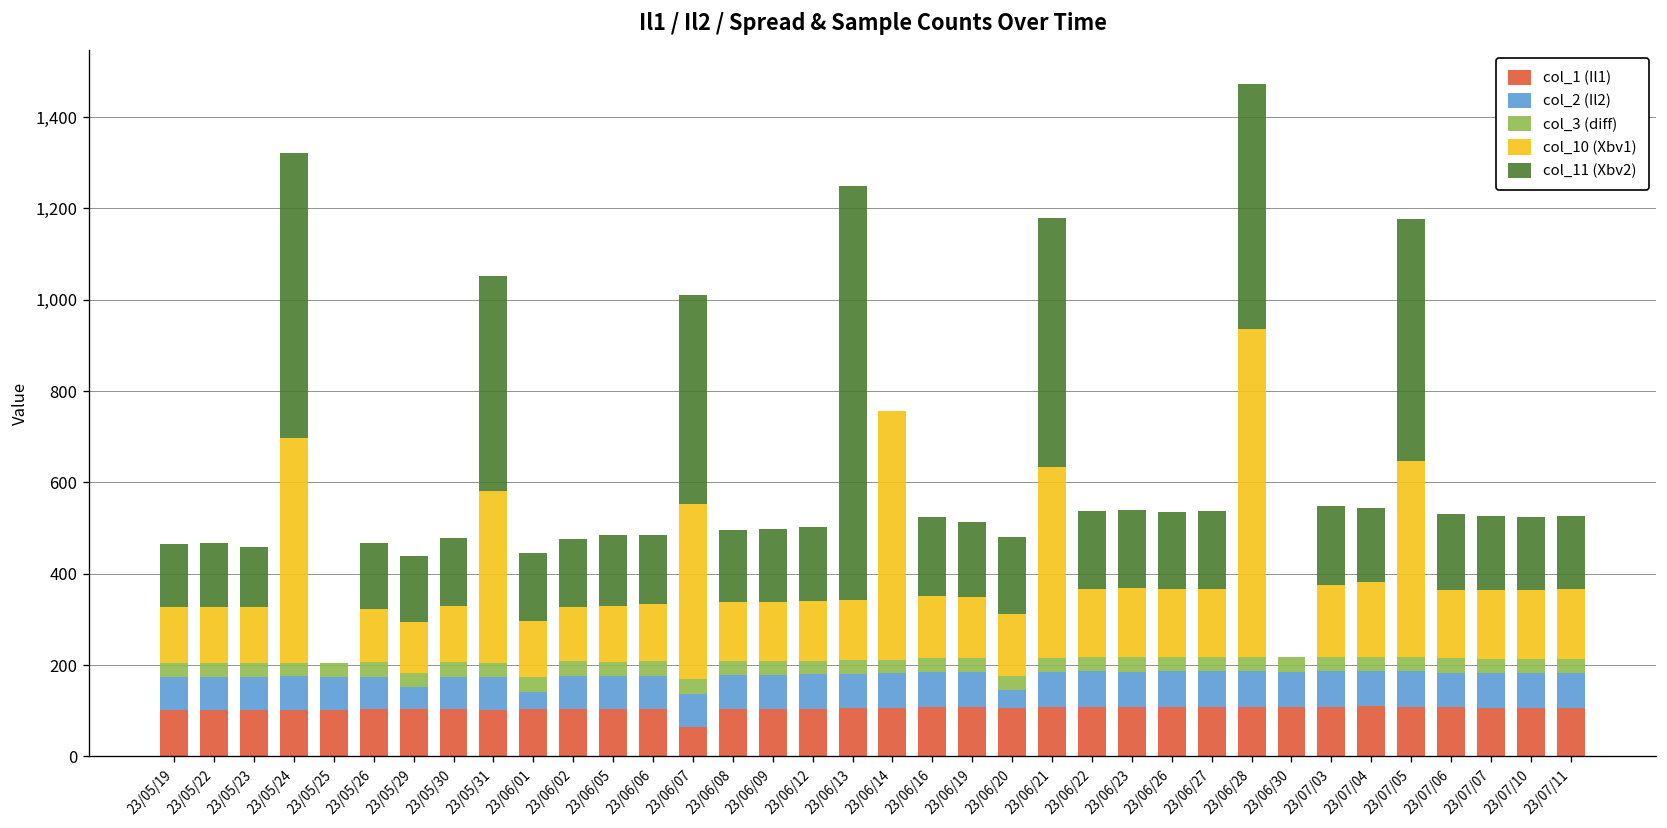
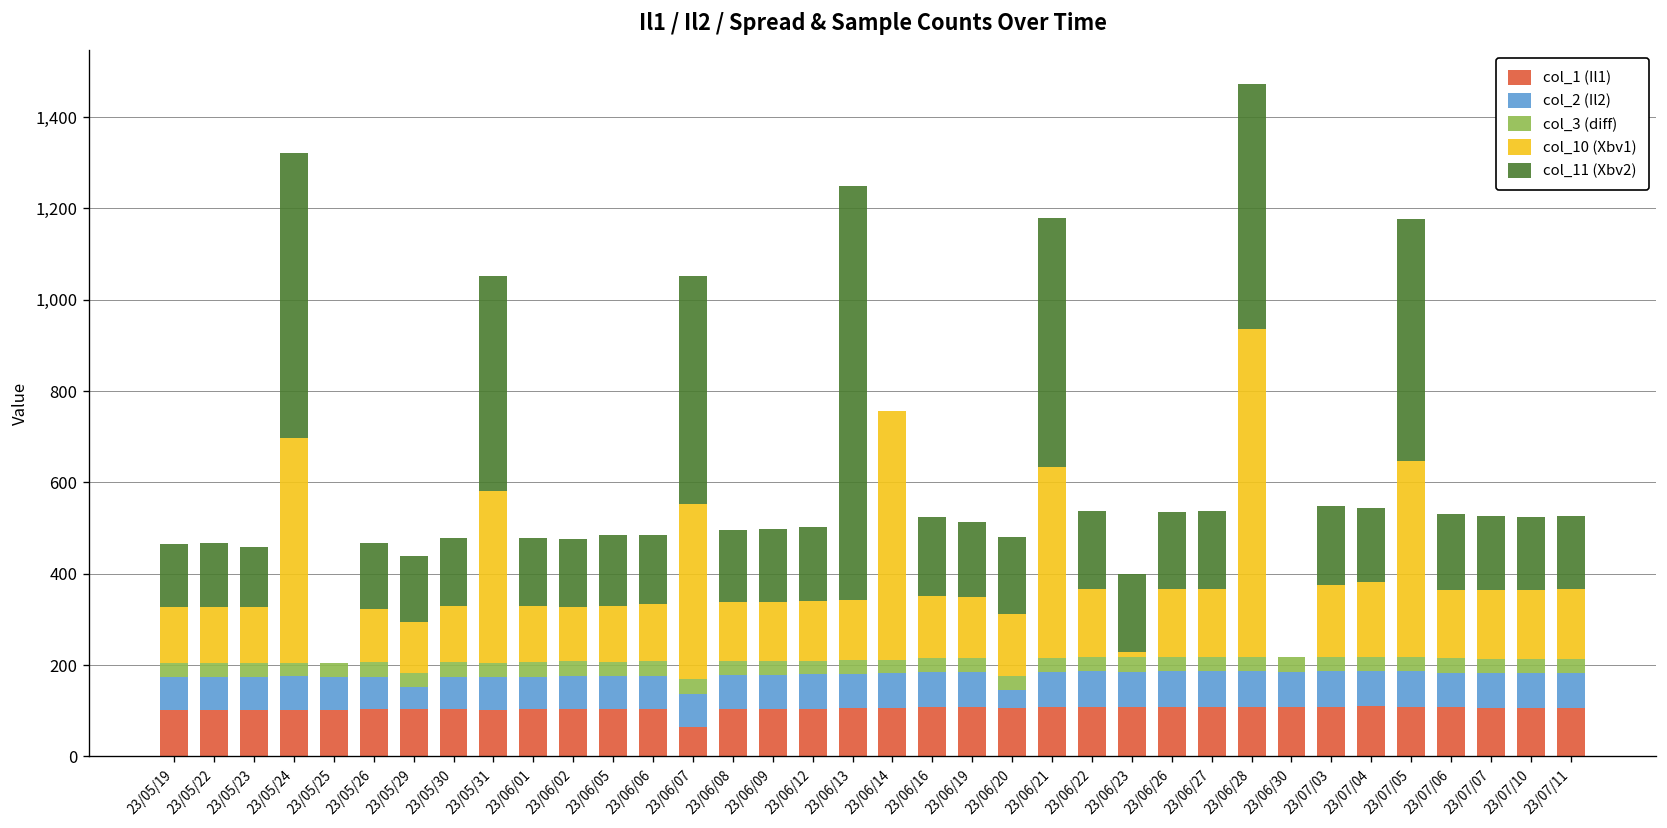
  {
    "col_1 (Il1)": {
      "23/05/19": 100,
      "23/05/22": 100,
      "23/05/23": 100,
      "23/05/24": 100,
      "23/05/25": 100,
      "23/05/26": 100,
      "23/05/29": 100,
      "23/05/30": 100,
      "23/05/31": 100,
      "23/06/01": 100,
      "23/06/02": 100,
      "23/06/05": 100,
      "23/06/06": 100,
      "23/06/07": 60,
      "23/06/08": 100,
      "23/06/09": 100,
      "23/06/12": 100,
      "23/06/13": 110,
      "23/06/14": 110,
      "23/06/16": 110,
      "23/06/19": 110,
      "23/06/20": 110,
      "23/06/21": 110,
      "23/06/22": 110,
      "23/06/23": 110,
      "23/06/26": 110,
      "23/06/27": 110,
      "23/06/28": 110,
      "23/06/30": 110,
      "23/07/03": 110,
      "23/07/04": 110,
      "23/07/05": 110,
      "23/07/06": 110,
      "23/07/07": 110,
      "23/07/10": 110,
      "23/07/11": 110
    },
    "col_2 (Il2)": {
      "23/05/19": 70,
      "23/05/22": 70,
      "23/05/23": 70,
      "23/05/24": 70,
      "23/05/25": 70,
      "23/05/26": 70,
      "23/05/29": 50,
      "23/05/30": 70,
      "23/05/31": 70,
-     "23/06/01": 40,
+     "23/06/01": 70,
      "23/06/02": 70,
      "23/06/05": 70,
      "23/06/06": 70,
      "23/06/07": 70,
      "23/06/08": 70,
      "23/06/09": 70,
      "23/06/12": 80,
      "23/06/13": 80,
      "23/06/14": 80,
      "23/06/16": 80,
      "23/06/19": 80,
      "23/06/20": 40,
      "23/06/21": 80,
      "23/06/22": 80,
      "23/06/23": 80,
      "23/06/26": 80,
      "23/06/27": 80,
      "23/06/28": 80,
      "23/06/30": 80,
      "23/07/03": 80,
      "23/07/04": 80,
      "23/07/05": 80,
      "23/07/06": 80,
      "23/07/07": 80,
      "23/07/10": 80,
      "23/07/11": 80
    },
    "col_3 (diff)": {
      "23/05/19": 30,
      "23/05/22": 30,
      "23/05/23": 30,
      "23/05/24": 30,
      "23/05/25": 30,
      "23/05/26": 30,
      "23/05/29": 30,
      "23/05/30": 30,
      "23/05/31": 30,
      "23/06/01": 30,
      "23/06/02": 30,
      "23/06/05": 30,
      "23/06/06": 30,
      "23/06/07": 30,
      "23/06/08": 30,
      "23/06/09": 30,
      "23/06/12": 30,
      "23/06/13": 30,
      "23/06/14": 30,
      "23/06/16": 30,
      "23/06/19": 30,
      "23/06/20": 30,
      "23/06/21": 30,
      "23/06/22": 30,
      "23/06/23": 30,
      "23/06/26": 30,
      "23/06/27": 30,
      "23/06/28": 30,
      "23/06/30": 30,
      "23/07/03": 30,
      "23/07/04": 30,
      "23/07/05": 30,
      "23/07/06": 30,
      "23/07/07": 30,
      "23/07/10": 30,
      "23/07/11": 30
    },
    "col_10 (Xbv1)": {
      "23/05/19": 120,
      "23/05/22": 120,
      "23/05/23": 120,
      "23/05/24": 490,
      "23/05/25": 0,
      "23/05/26": 120,
      "23/05/29": 110,
      "23/05/30": 120,
      "23/05/31": 380,
      "23/06/01": 120,
      "23/06/02": 120,
      "23/06/05": 120,
      "23/06/06": 130,
      "23/06/07": 380,
      "23/06/08": 130,
      "23/06/09": 130,
      "23/06/12": 130,
      "23/06/13": 130,
      "23/06/14": 550,
      "23/06/16": 140,
      "23/06/19": 130,
      "23/06/20": 140,
      "23/06/21": 420,
      "23/06/22": 150,
-     "23/06/23": 150,
+     "23/06/23": 10,
      "23/06/26": 150,
      "23/06/27": 150,
      "23/06/28": 720,
      "23/06/30": 0,
      "23/07/03": 160,
      "23/07/04": 160,
      "23/07/05": 430,
      "23/07/06": 150,
      "23/07/07": 150,
      "23/07/10": 150,
      "23/07/11": 150
    },
    "col_11 (Xbv2)": {
      "23/05/19": 140,
      "23/05/22": 140,
      "23/05/23": 130,
      "23/05/24": 620,
      "23/05/25": 0,
      "23/05/26": 140,
      "23/05/29": 150,
      "23/05/30": 150,
      "23/05/31": 470,
      "23/06/01": 150,
      "23/06/02": 150,
      "23/06/05": 160,
      "23/06/06": 150,
-     "23/06/07": 460,
+     "23/06/07": 500,
      "23/06/08": 160,
      "23/06/09": 160,
      "23/06/12": 160,
      "23/06/13": 910,
      "23/06/14": 0,
      "23/06/16": 170,
      "23/06/19": 170,
      "23/06/20": 170,
      "23/06/21": 550,
      "23/06/22": 170,
      "23/06/23": 170,
      "23/06/26": 170,
      "23/06/27": 170,
      "23/06/28": 540,
      "23/06/30": 0,
      "23/07/03": 170,
      "23/07/04": 160,
      "23/07/05": 530,
      "23/07/06": 170,
      "23/07/07": 160,
      "23/07/10": 160,
      "23/07/11": 160
    }
  }
